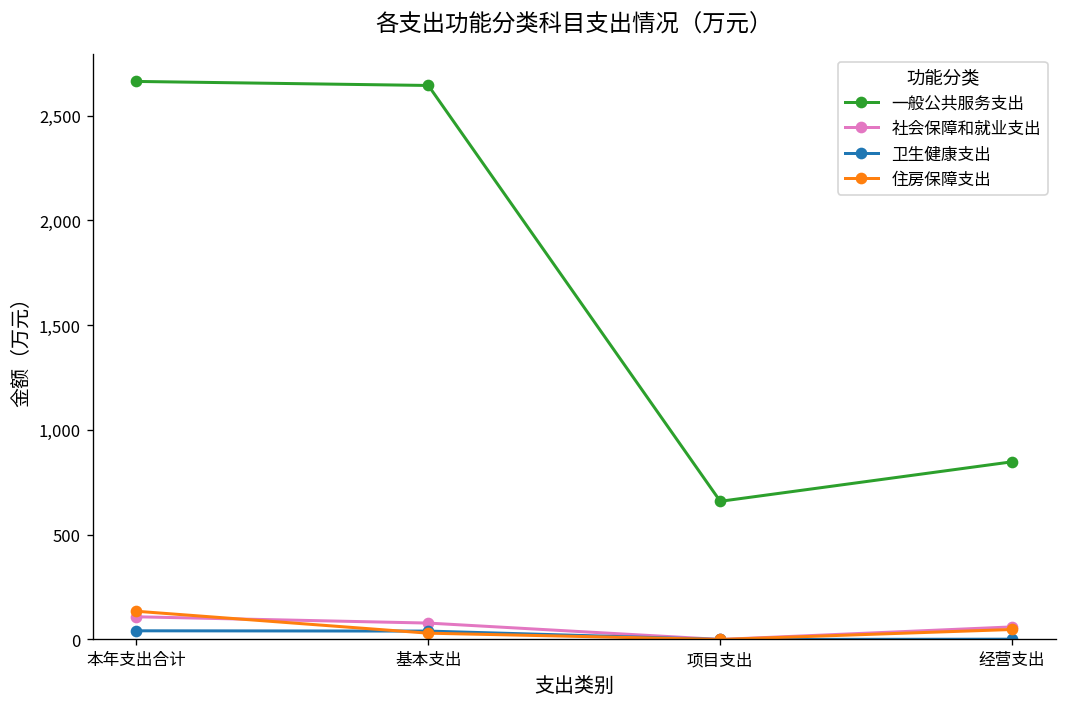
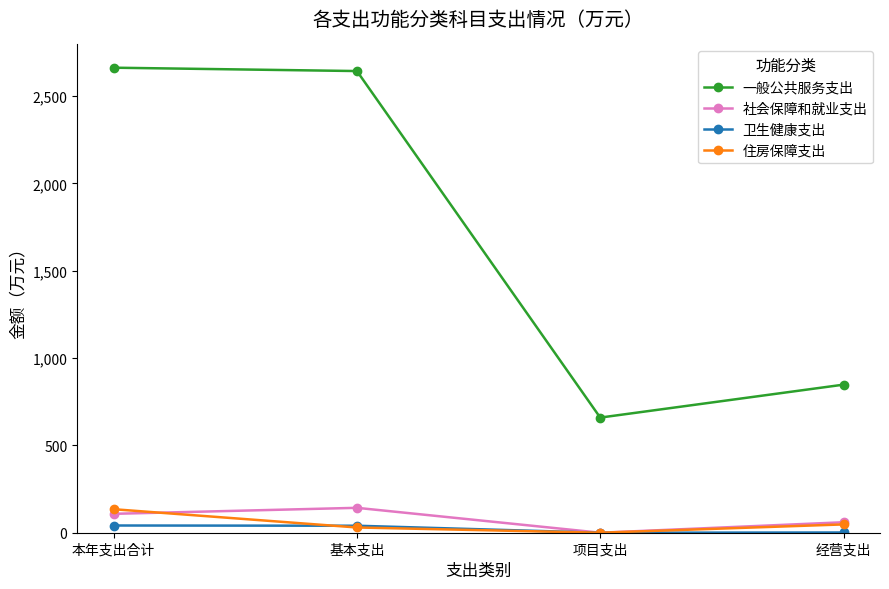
  {
    "一般公共服务支出": {
      "本年支出合计": "2,660",
      "基本支出": "2,640",
      "项目支出": "660",
      "经营支出": "850"
    },
    "社会保障和就业支出": {
      "本年支出合计": "110",
-     "基本支出": "80"
+     "基本支出": "140"
    },
    "卫生健康支出": {
      "本年支出合计": "40",
      "经营支出": "0"
    },
    "住房保障支出": {
      "本年支出合计": "130"
    }
  }
